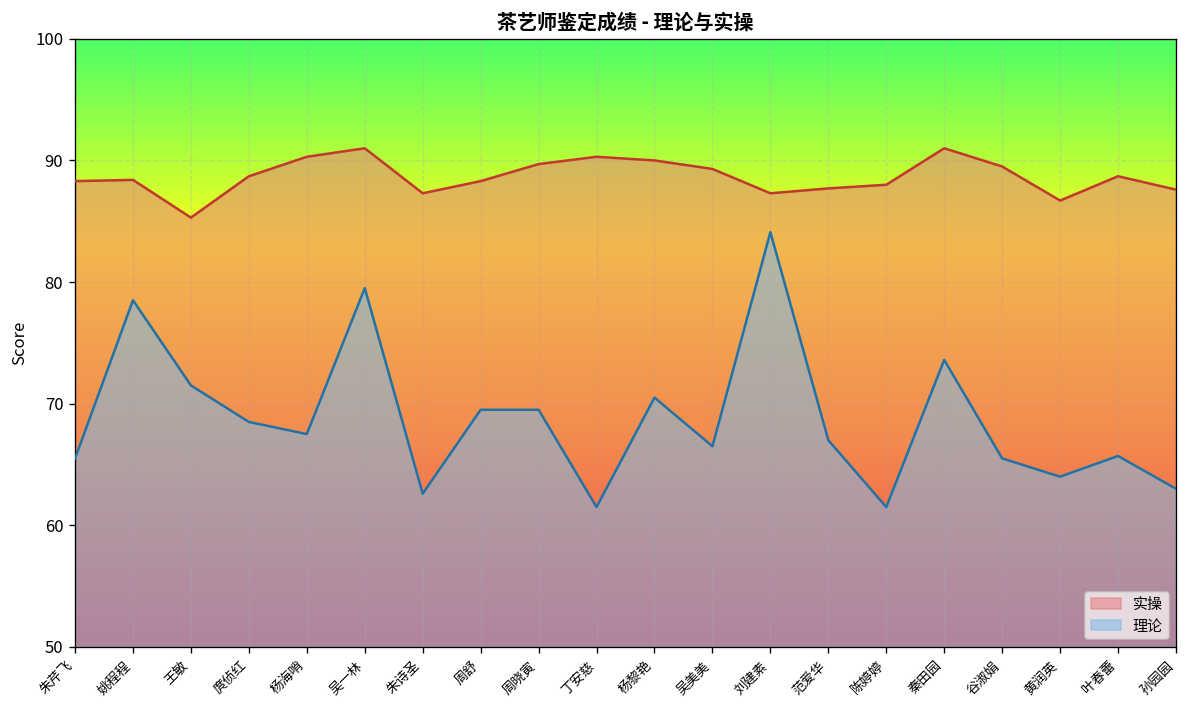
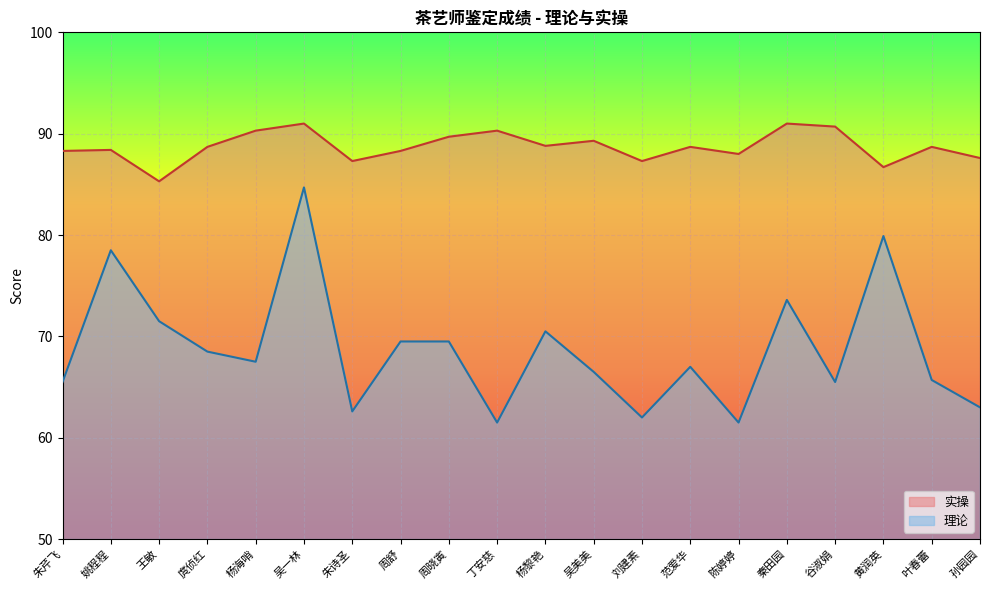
  {
    "实操": {
      "朱芹飞": 88.3,
      "姚程程": 88.4,
      "王敏": 85.3,
      "庹侦红": 88.7,
      "杨海哨": 90.3,
      "吴一林": 91.0,
      "朱诗圣": 87.3,
      "周舒": 88.3,
      "周晓寅": 89.7,
      "丁安慈": 90.3,
-     "杨黎艳": 90.0,
+     "杨黎艳": 88.8,
      "吴美美": 89.3,
      "刘建素": 87.3,
-     "范爱华": 87.7,
+     "范爱华": 88.7,
      "陈婷婷": 88.0,
      "秦田园": 91.0,
-     "谷淑娟": 89.5,
+     "谷淑娟": 90.7,
      "黄润英": 86.7,
      "叶春蕾": 88.7,
      "孙园园": 87.6
    },
    "理论": {
      "朱芹飞": 65.5,
      "姚程程": 78.5,
      "王敏": 71.5,
      "庹侦红": 68.5,
      "杨海哨": 67.5,
-     "吴一林": 79.5,
+     "吴一林": 84.7,
      "朱诗圣": 62.6,
      "周舒": 69.5,
      "周晓寅": 69.5,
      "丁安慈": 61.5,
      "杨黎艳": 70.5,
      "吴美美": 66.5,
-     "刘建素": 84.1,
+     "刘建素": 62.0,
      "范爱华": 67.0,
      "陈婷婷": 61.5,
      "秦田园": 73.6,
      "谷淑娟": 65.5,
-     "黄润英": 64.0,
+     "黄润英": 79.9,
      "叶春蕾": 65.7,
      "孙园园": 63.0
    }
  }
